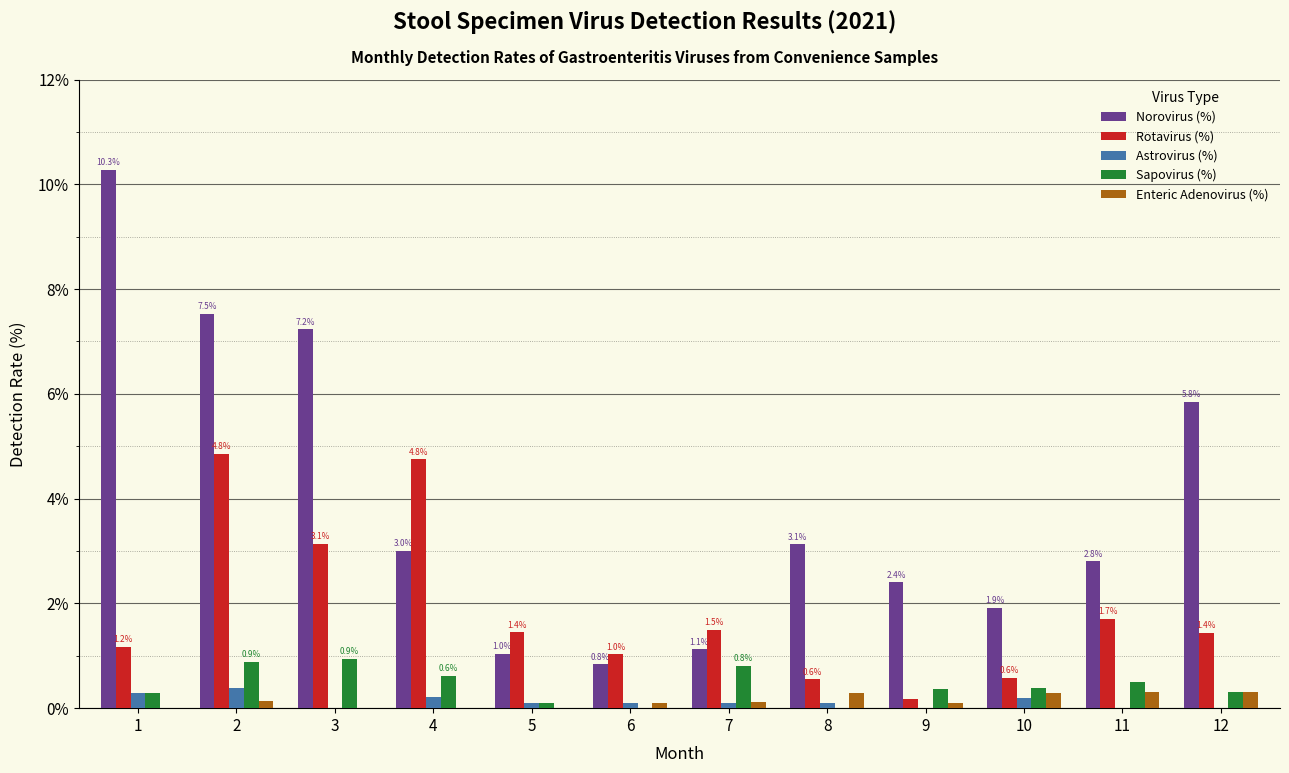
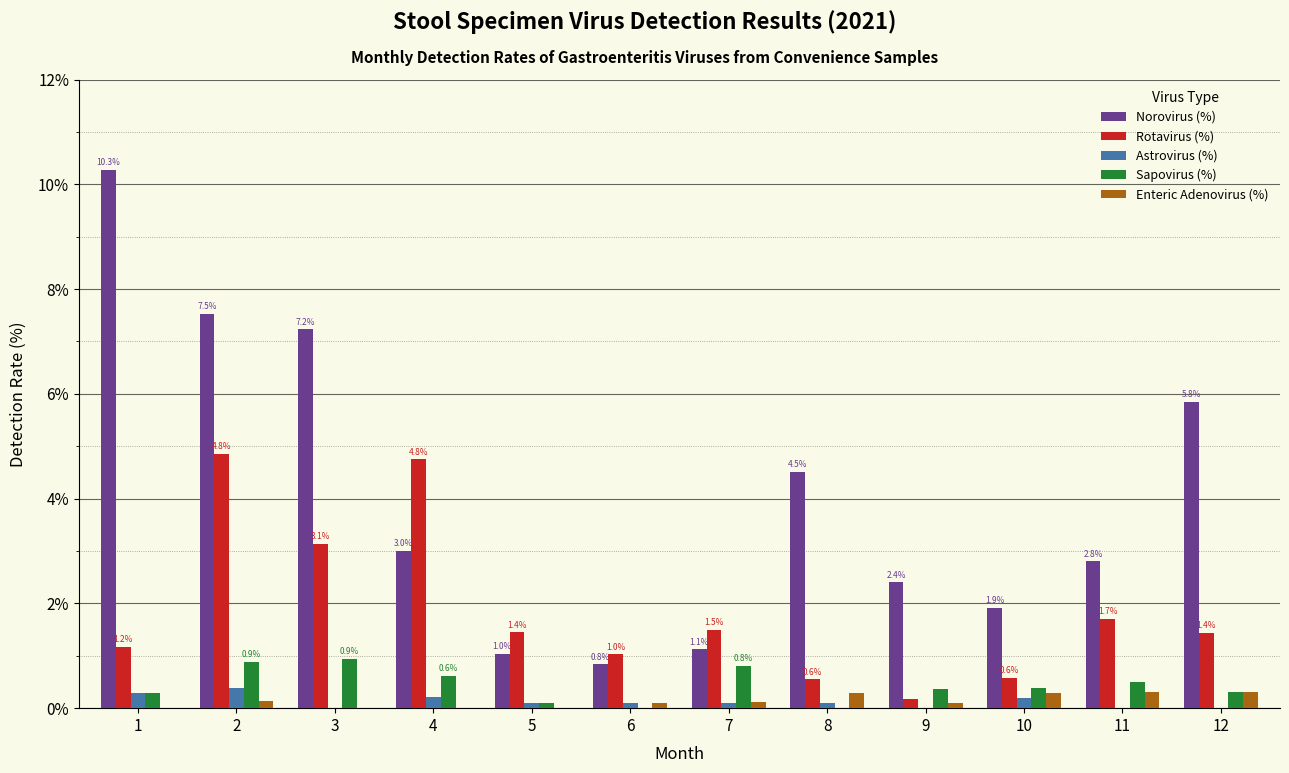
  {
    "Norovirus (%)": {
      "1": "10.3%",
      "2": "7.5%",
      "3": "7.2%",
      "4": "3.0%",
      "5": "1.0%",
      "6": "0.8%",
      "7": "1.1%",
-     "8": "3.1%",
+     "8": "4.5%",
      "9": "2.4%",
      "10": "1.9%",
      "11": "2.8%",
      "12": "5.8%"
    },
    "Rotavirus (%)": {
      "1": "1.2%",
      "2": "4.8%",
      "3": "3.1%",
      "4": "4.8%",
      "5": "1.4%",
      "6": "1.0%",
      "7": "1.5%",
      "8": "0.6%",
      "10": "0.6%",
      "11": "1.7%",
      "12": "1.4%"
    },
    "Astrovirus (%)": {
      "1": "0.3%",
      "2": "0.4%",
      "3": "0.0%",
      "4": "0.2%",
      "5": "0.1%",
      "6": "0.1%",
      "7": "0.1%",
      "8": "0.1%",
      "9": "0.0%",
      "10": "0.2%",
      "11": "0.0%",
      "12": "0.0%"
    },
    "Sapovirus (%)": {
      "2": "0.9%",
      "3": "0.9%",
      "4": "0.6%",
      "7": "0.8%"
    },
    "Enteric Adenovirus (%)": {
      "1": "0.0%",
      "2": "0.1%",
      "3": "0.0%",
      "4": "0.0%",
      "5": "0.0%",
      "6": "0.1%",
      "7": "0.1%",
      "8": "0.3%",
      "9": "0.1%",
      "10": "0.3%",
      "11": "0.3%",
      "12": "0.3%"
    }
  }
